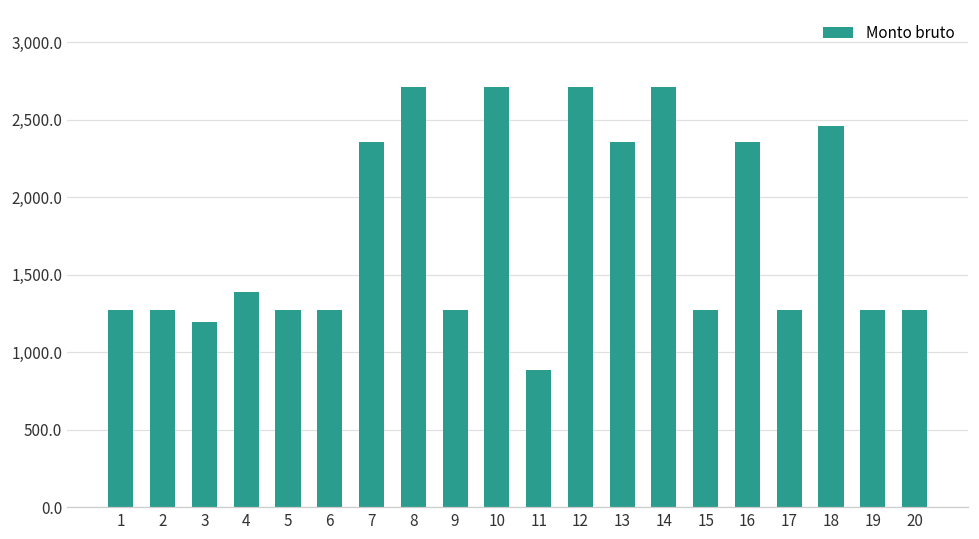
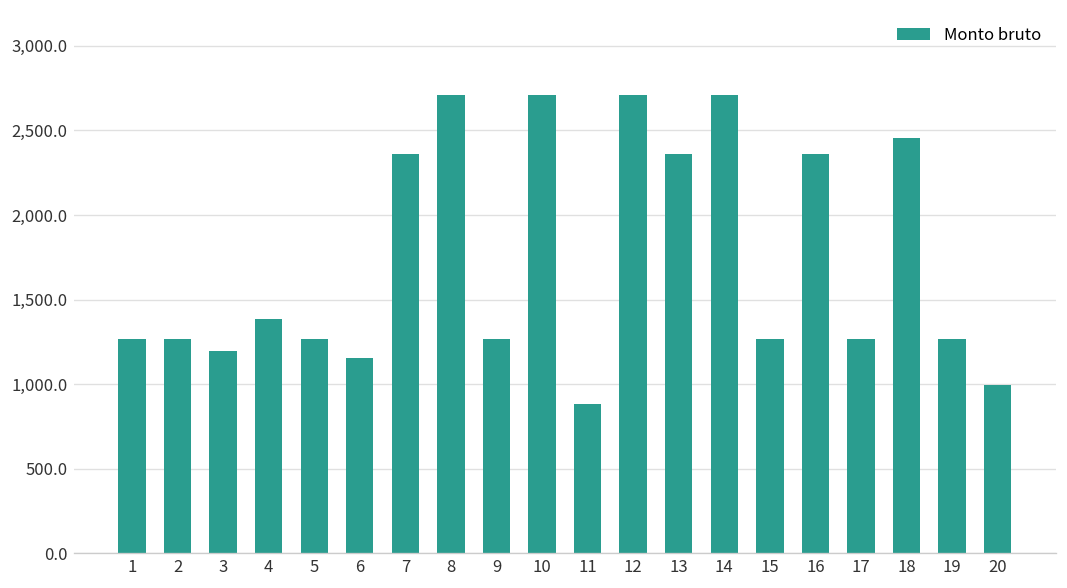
  {
    "1": "1,270",
    "2": "1,270",
    "3": "1,200",
    "4": "1,390",
    "5": "1,270",
-   "6": "1,270",
+   "6": "1,150",
    "7": "2,360",
    "8": "2,710",
    "9": "1,270",
    "10": "2,710",
    "11": "880",
    "12": "2,710",
    "13": "2,360",
    "14": "2,710",
    "15": "1,270",
    "16": "2,360",
    "17": "1,270",
    "18": "2,460",
    "19": "1,270",
-   "20": "1,270"
+   "20": "990"
  }
